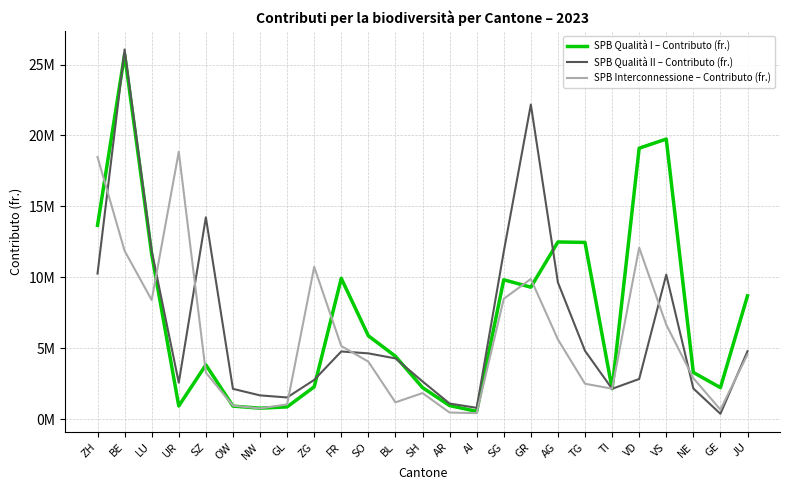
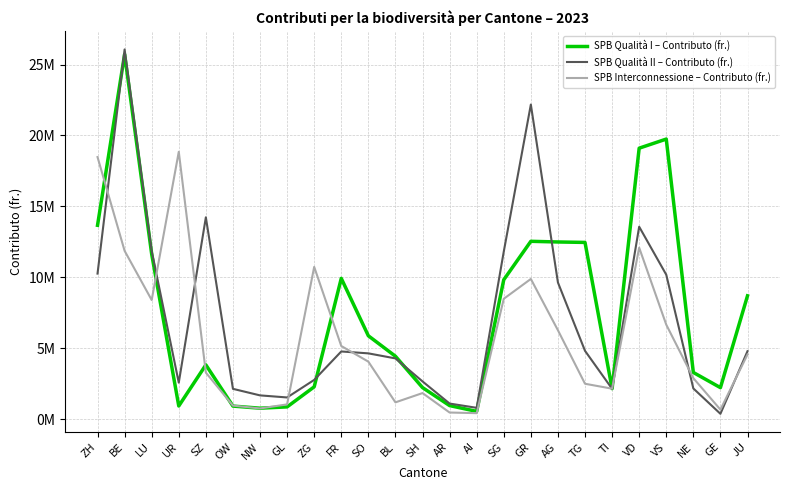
  {
    "SPB Qualità I – Contributo (fr.)": {
      "ZH": 13700000,
      "BE": 25700000,
      "LU": 11600000,
      "UR": 900000,
      "SZ": 3800000,
      "ZG": 2300000,
      "FR": 9900000,
      "SO": 5900000,
      "SH": 2200000,
      "SG": 9800000,
-     "GR": 9300000,
+     "GR": 12500000,
      "AG": 12500000,
      "TG": 12500000,
      "VD": 19100000,
      "VS": 19700000,
      "NE": 3300000,
      "GE": 2200000,
      "JU": 8700000
    },
    "SPB Qualità II – Contributo (fr.)": {
      "ZH": 10300000,
      "BE": 26100000,
      "LU": 11800000,
      "UR": 2600000,
      "SZ": 14200000,
      "OW": 2100000,
      "NW": 1700000,
      "GL": 1500000,
      "ZG": 2800000,
      "FR": 4800000,
      "SO": 4600000,
      "SH": 2700000,
      "AI": 800000,
      "SG": 11800000,
      "GR": 22200000,
      "AG": 9600000,
      "TG": 4800000,
-     "VD": 2800000,
+     "VD": 13600000,
      "VS": 10200000,
      "NE": 2200000,
      "GE": 400000,
      "JU": 4800000
    },
    "SPB Interconnessione – Contributo (fr.)": {
      "ZH": 18500000,
      "BE": 11900000,
      "LU": 8400000,
      "UR": 18800000,
      "SZ": 3300000,
      "ZG": 10700000,
      "FR": 5200000,
      "SO": 4000000,
      "BL": 1200000,
      "SH": 1800000,
      "AR": 500000,
      "SG": 8500000,
      "GR": 9900000,
-     "AG": 5600000,
+     "AG": 6300000,
      "TG": 2500000,
      "VD": 12100000,
      "VS": 6700000,
      "NE": 2900000,
      "GE": 700000,
      "JU": 4600000
    }
  }
